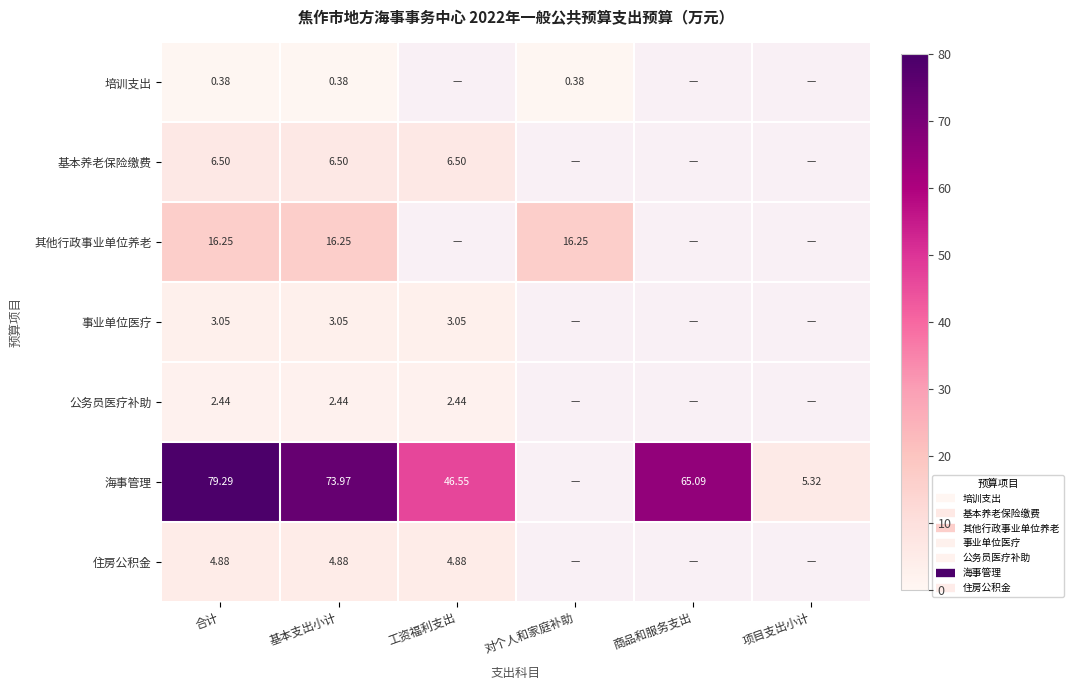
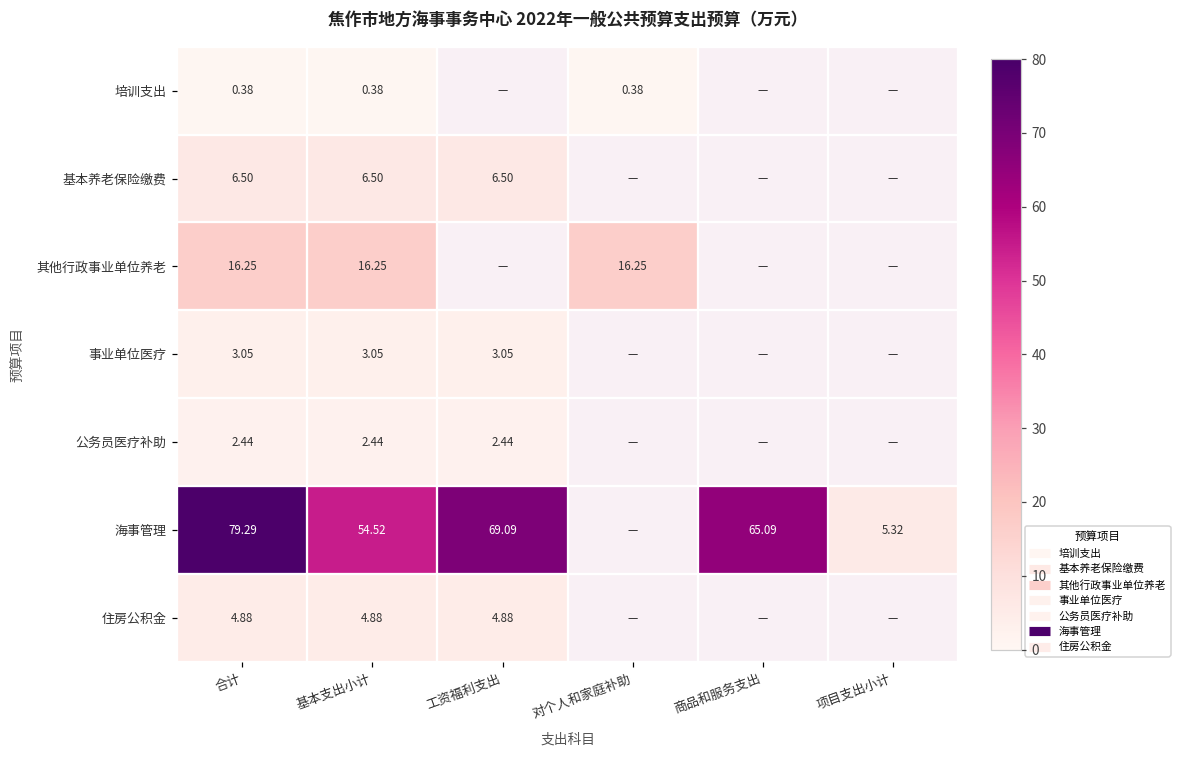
  {
    "培训支出": {
      "合计": 0.38,
      "基本支出小计": 0.38,
      "对个人和家庭补助": 0.38
    },
    "基本养老保险缴费": {
      "合计": 6.50,
      "基本支出小计": 6.50,
      "工资福利支出": 6.50
    },
    "其他行政事业单位养老": {
      "合计": 16.25,
      "基本支出小计": 16.25,
      "对个人和家庭补助": 16.25
    },
    "事业单位医疗": {
      "合计": 3.05,
      "基本支出小计": 3.05,
      "工资福利支出": 3.05
    },
    "公务员医疗补助": {
      "合计": 2.44,
      "基本支出小计": 2.44,
      "工资福利支出": 2.44
    },
    "海事管理": {
      "合计": 79.29,
-     "基本支出小计": 73.97,
-     "工资福利支出": 46.55,
+     "基本支出小计": 54.52,
+     "工资福利支出": 69.09,
      "商品和服务支出": 65.09,
      "项目支出小计": 5.32
    },
    "住房公积金": {
      "合计": 4.88,
      "基本支出小计": 4.88,
      "工资福利支出": 4.88
    }
  }
